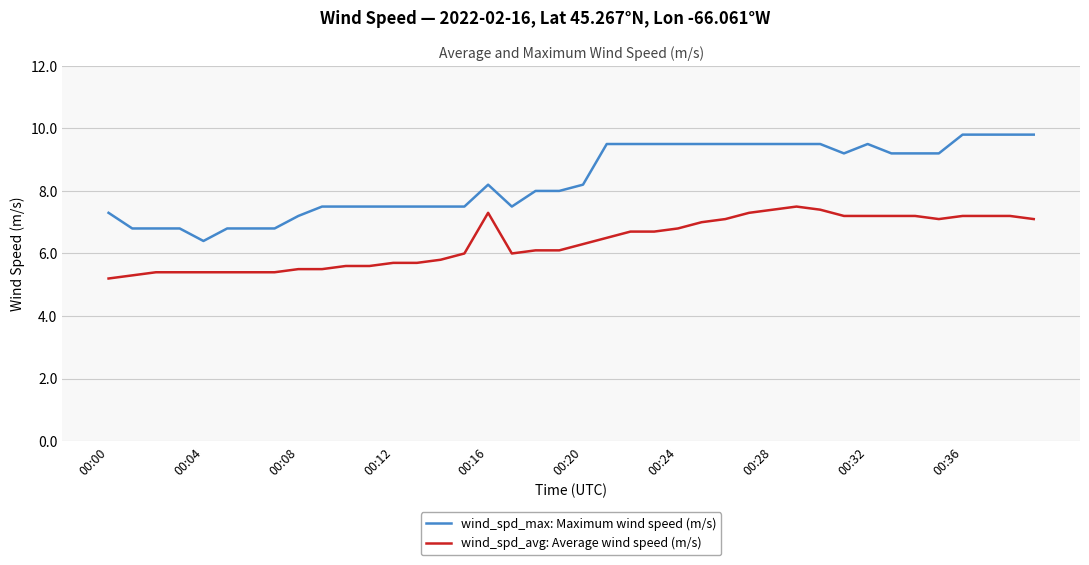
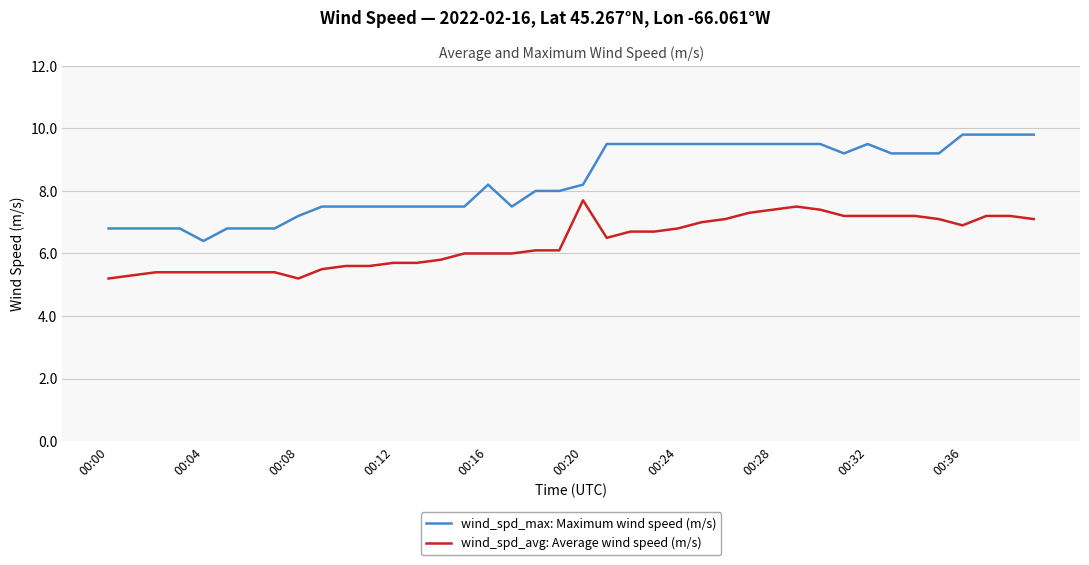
  {
    "wind_spd_max: Maximum wind speed (m/s)": {
-     "00:00": 7.3,
+     "00:00": 6.8,
      "00:04": 6.4,
      "00:08": 7.2,
      "00:12": 7.5,
      "00:16": 8.2,
      "00:20": 8.2,
      "00:24": 9.5,
      "00:28": 9.5,
      "00:32": 9.5,
      "00:36": 9.8
    },
    "wind_spd_avg: Average wind speed (m/s)": {
      "00:00": 5.2,
      "00:04": 5.4,
-     "00:08": 5.5,
+     "00:08": 5.2,
      "00:12": 5.7,
-     "00:16": 7.3,
-     "00:20": 6.3,
+     "00:16": 6.0,
+     "00:20": 7.7,
      "00:24": 6.8,
      "00:28": 7.4,
      "00:32": 7.2,
-     "00:36": 7.2
+     "00:36": 6.9
    }
  }
